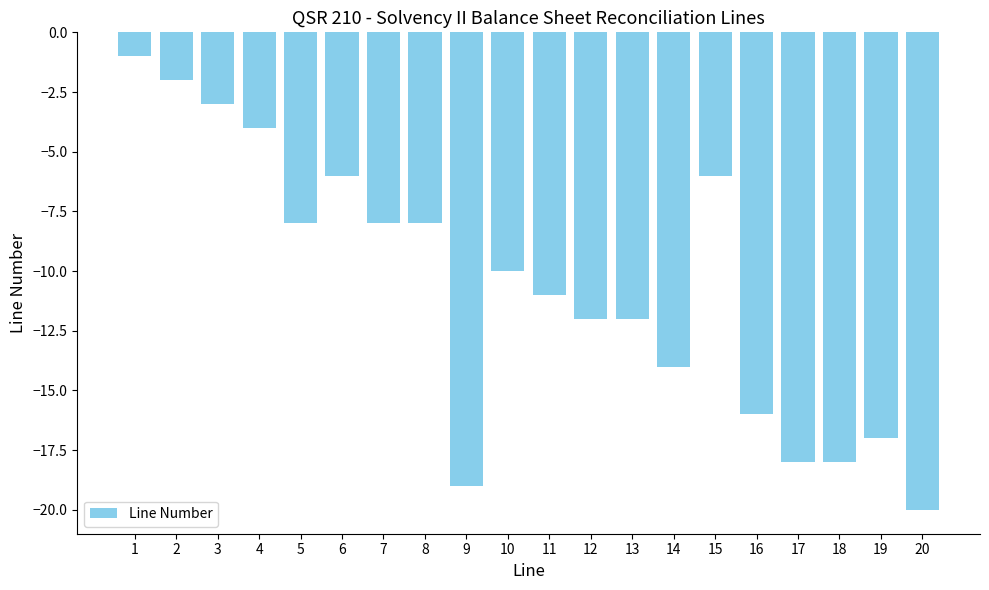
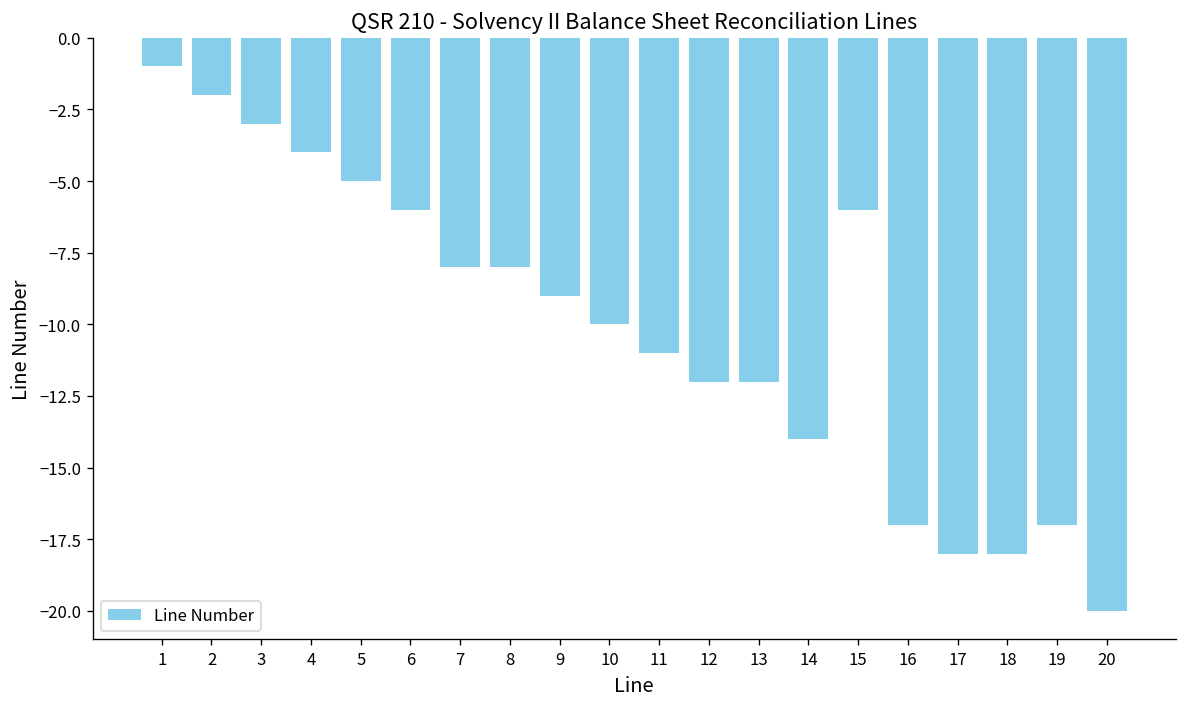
  {
    "1": -1.0,
    "2": -2.0,
    "3": -3.0,
    "4": -4.0,
-   "5": -8.0,
+   "5": -5.0,
    "6": -6.0,
    "7": -8.0,
    "8": -8.0,
-   "9": -19.0,
+   "9": -9.0,
    "10": -10.0,
    "11": -11.0,
    "12": -12.0,
    "13": -12.0,
    "14": -14.0,
    "15": -6.0,
-   "16": -16.0,
+   "16": -17.0,
    "17": -18.0,
    "18": -18.0,
    "19": -17.0,
    "20": -20.0
  }
